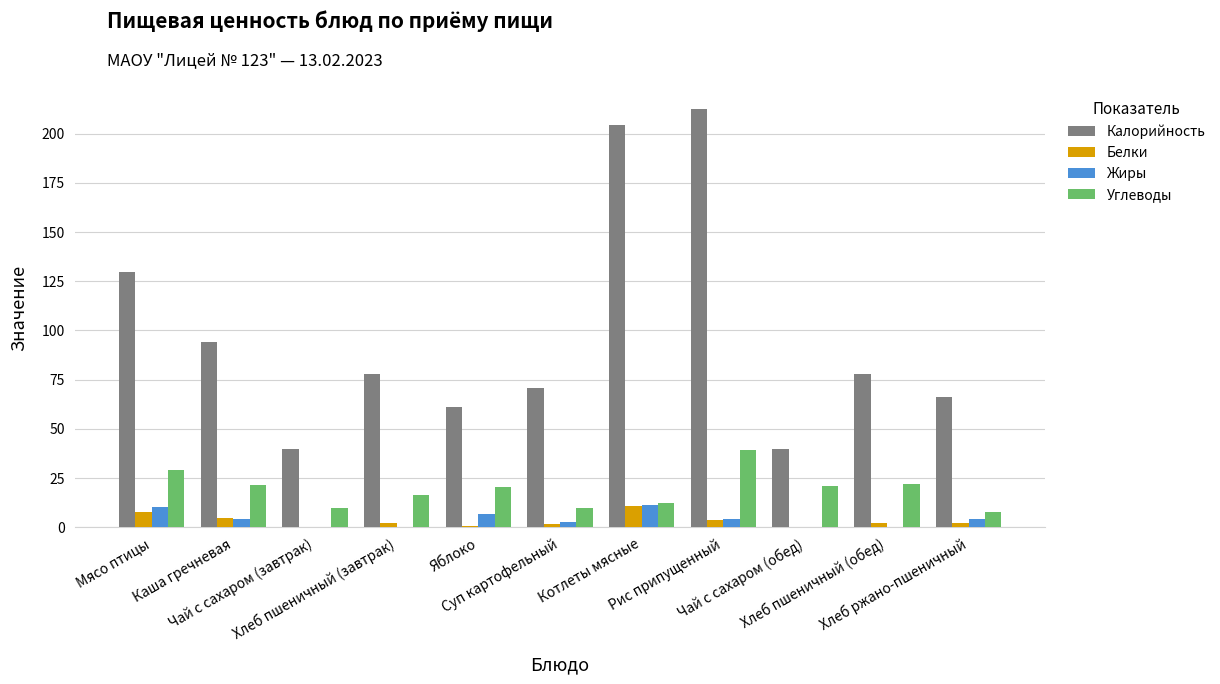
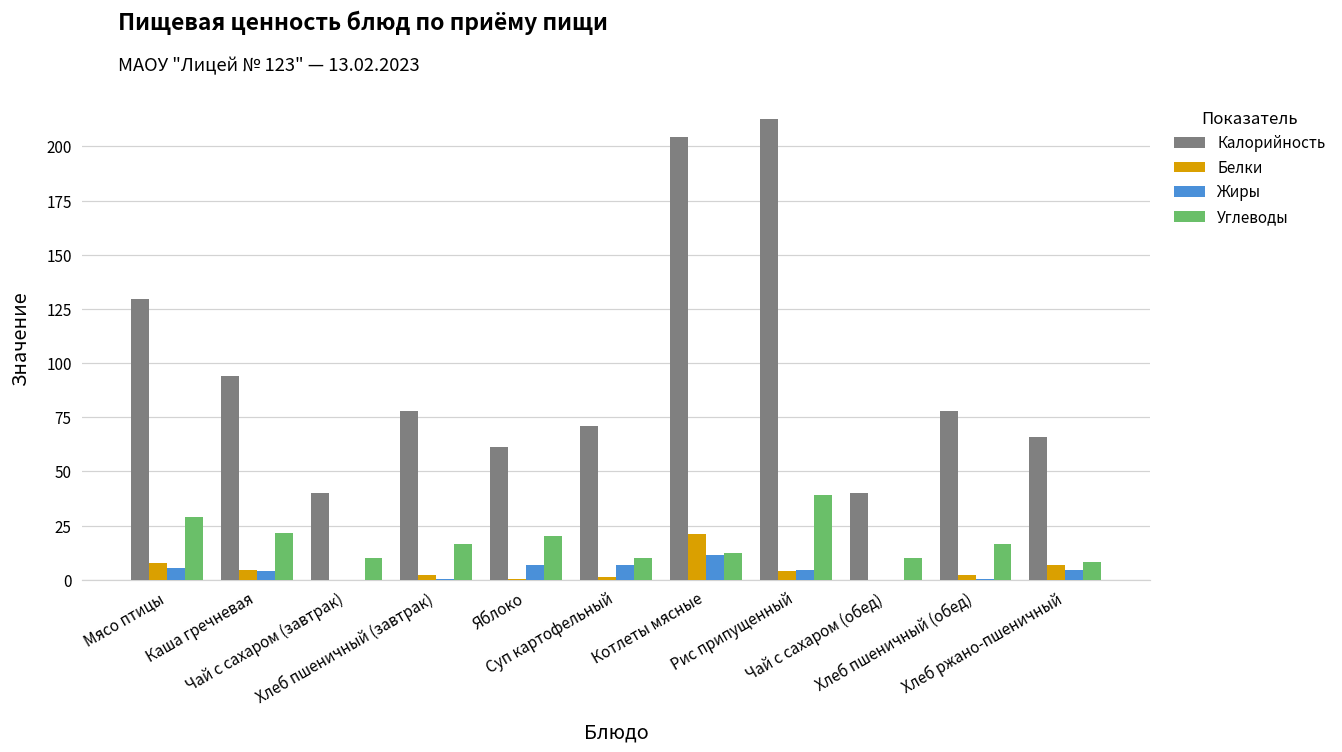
  {
    "Калорийность": {
      "Мясо птицы": 130,
      "Каша гречневая": 94,
      "Чай с сахаром (завтрак)": 40,
      "Хлеб пшеничный (завтрак)": 78,
      "Яблоко": 61,
      "Суп картофельный": 71,
      "Котлеты мясные": 204,
      "Рис припущенный": 212,
      "Чай с сахаром (обед)": 40,
      "Хлеб пшеничный (обед)": 78,
      "Хлеб ржано-пшеничный": 66
    },
    "Белки": {
      "Мясо птицы": 8,
      "Каша гречневая": 5,
      "Чай с сахаром (завтрак)": 0,
      "Хлеб пшеничный (завтрак)": 2,
      "Суп картофельный": 2,
-     "Котлеты мясные": 11,
+     "Котлеты мясные": 21,
      "Рис припущенный": 4,
      "Чай с сахаром (обед)": 0,
      "Хлеб пшеничный (обед)": 2,
-     "Хлеб ржано-пшеничный": 2
+     "Хлеб ржано-пшеничный": 7
    },
    "Жиры": {
-     "Мясо птицы": 10,
+     "Мясо птицы": 5,
      "Каша гречневая": 4,
      "Чай с сахаром (завтрак)": 0,
      "Яблоко": 7,
-     "Суп картофельный": 3,
+     "Суп картофельный": 7,
      "Котлеты мясные": 11,
      "Рис припущенный": 4,
      "Чай с сахаром (обед)": 0,
      "Хлеб ржано-пшеничный": 5
    },
    "Углеводы": {
      "Мясо птицы": 29,
      "Каша гречневая": 21,
      "Чай с сахаром (завтрак)": 10,
      "Хлеб пшеничный (завтрак)": 17,
      "Яблоко": 20,
      "Суп картофельный": 10,
      "Котлеты мясные": 12,
      "Рис припущенный": 39,
-     "Чай с сахаром (обед)": 21,
-     "Хлеб пшеничный (обед)": 22,
+     "Чай с сахаром (обед)": 10,
+     "Хлеб пшеничный (обед)": 17,
      "Хлеб ржано-пшеничный": 8
    }
  }
